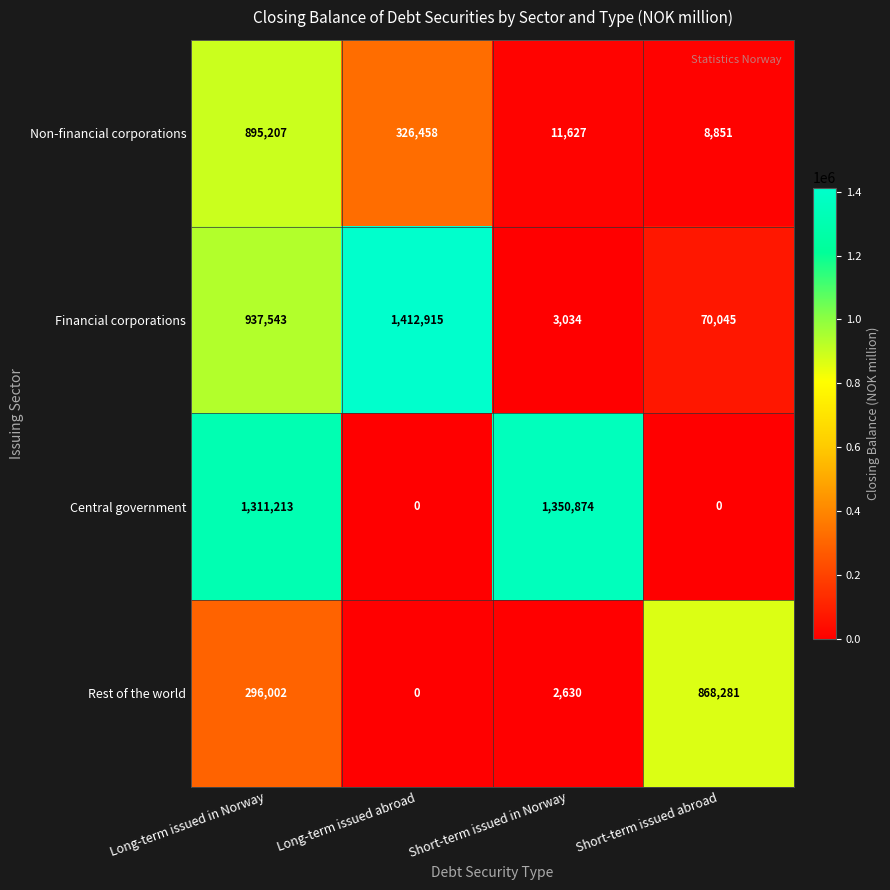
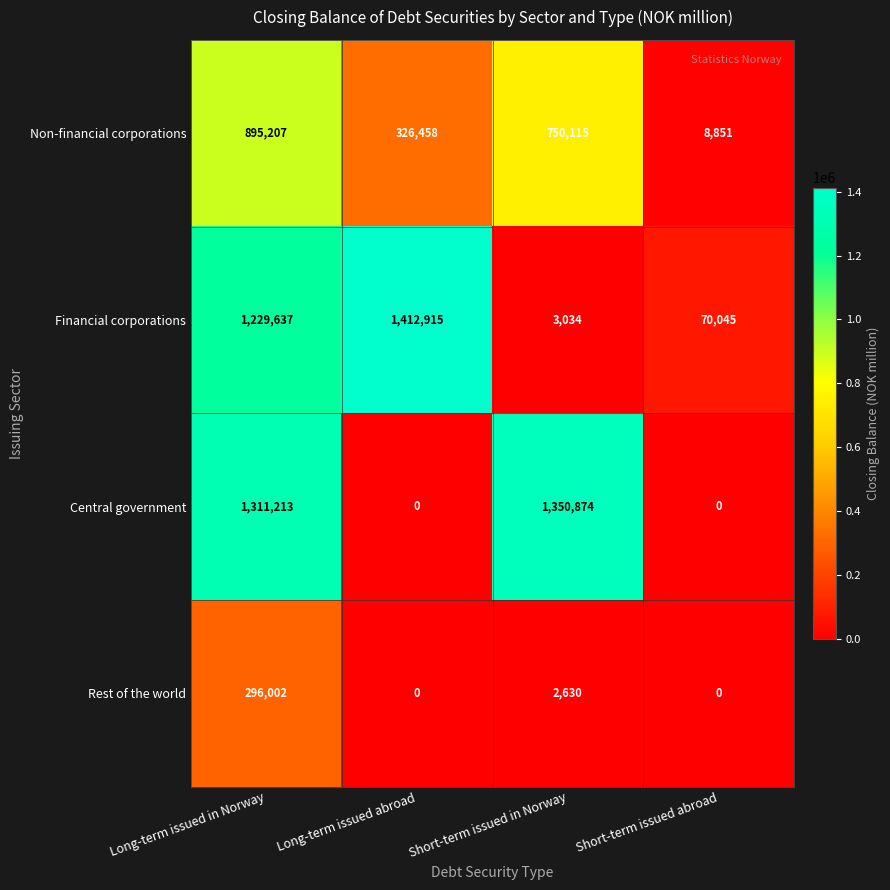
  {
    "Non-financial corporations": {
      "Long-term issued in Norway": "895,207",
      "Long-term issued abroad": "326,458",
-     "Short-term issued in Norway": "11,627"
+     "Short-term issued in Norway": "750,115"
    },
    "Financial corporations": {
-     "Long-term issued in Norway": "937,543",
+     "Long-term issued in Norway": "1,229,637",
      "Long-term issued abroad": "1,412,915",
      "Short-term issued in Norway": "3,034",
      "Short-term issued abroad": "70,045"
    },
    "Central government": {
      "Long-term issued in Norway": "1,311,213",
      "Long-term issued abroad": "0",
      "Short-term issued in Norway": "1,350,874",
      "Short-term issued abroad": "0"
    },
    "Rest of the world": {
      "Long-term issued in Norway": "296,002",
      "Long-term issued abroad": "0",
      "Short-term issued in Norway": "2,630",
-     "Short-term issued abroad": "868,281"
+     "Short-term issued abroad": "0"
    }
  }
